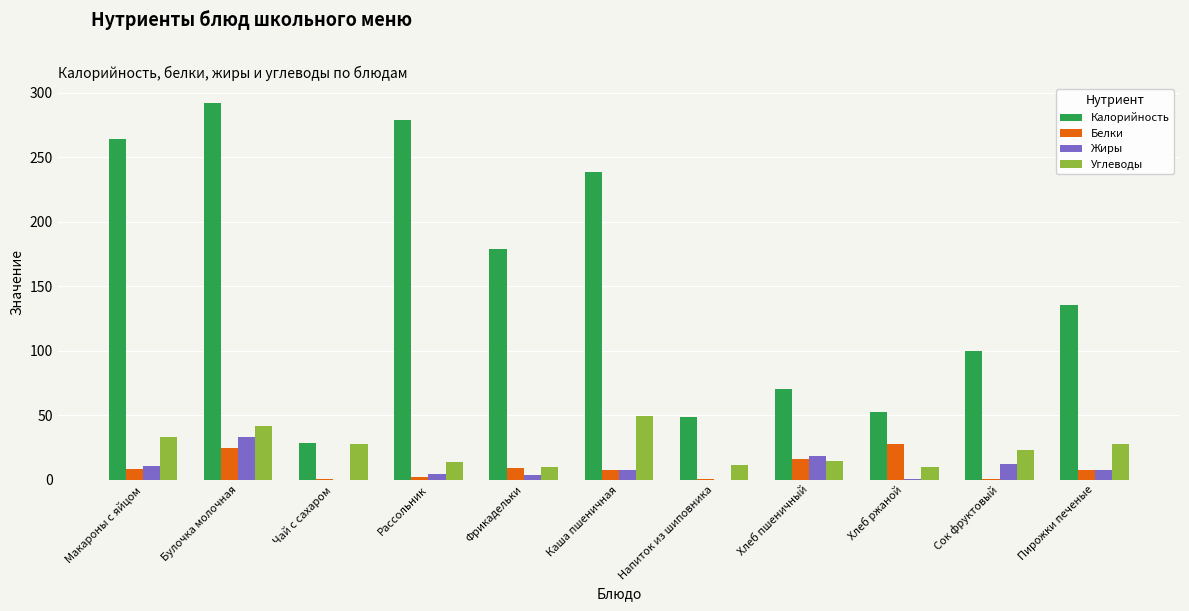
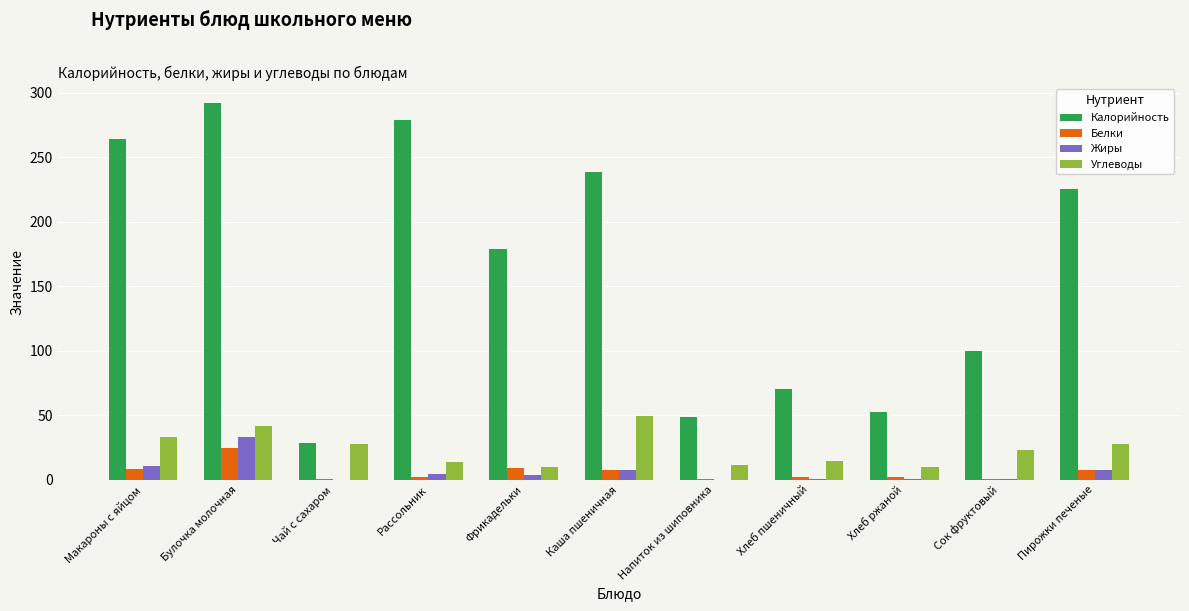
  {
    "Калорийность": {
      "Макароны с яйцом": 264,
      "Булочка молочная": 292,
      "Чай с сахаром": 28,
      "Рассольник": 279,
      "Фрикадельки": 179,
      "Каша пшеничная": 239,
      "Напиток из шиповника": 48,
      "Хлеб пшеничный": 71,
      "Хлеб ржаной": 52,
      "Сок фруктовый": 100,
-     "Пирожки печеные": 135
+     "Пирожки печеные": 225
    },
    "Белки": {
      "Макароны с яйцом": 8,
      "Булочка молочная": 24,
      "Рассольник": 2,
      "Фрикадельки": 9,
      "Каша пшеничная": 8,
-     "Хлеб пшеничный": 16,
-     "Хлеб ржаной": 28,
+     "Хлеб пшеничный": 2,
+     "Хлеб ржаной": 2,
      "Пирожки печеные": 8
    },
    "Жиры": {
      "Макароны с яйцом": 11,
      "Булочка молочная": 33,
      "Чай с сахаром": 0,
      "Рассольник": 4,
      "Фрикадельки": 4,
      "Каша пшеничная": 7,
-     "Хлеб пшеничный": 19,
-     "Сок фруктовый": 13,
+     "Хлеб пшеничный": 0,
+     "Сок фруктовый": 0,
      "Пирожки печеные": 8
    },
    "Углеводы": {
      "Макароны с яйцом": 33,
      "Булочка молочная": 42,
      "Чай с сахаром": 27,
      "Рассольник": 14,
      "Фрикадельки": 10,
      "Каша пшеничная": 49,
      "Напиток из шиповника": 11,
      "Хлеб пшеничный": 15,
      "Хлеб ржаной": 10,
      "Сок фруктовый": 23,
      "Пирожки печеные": 28
    }
  }
